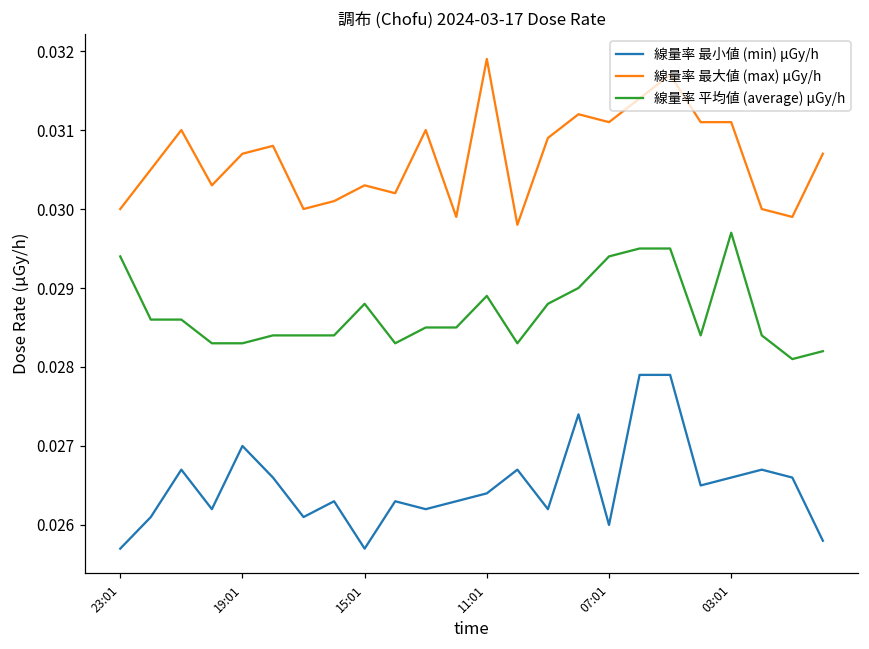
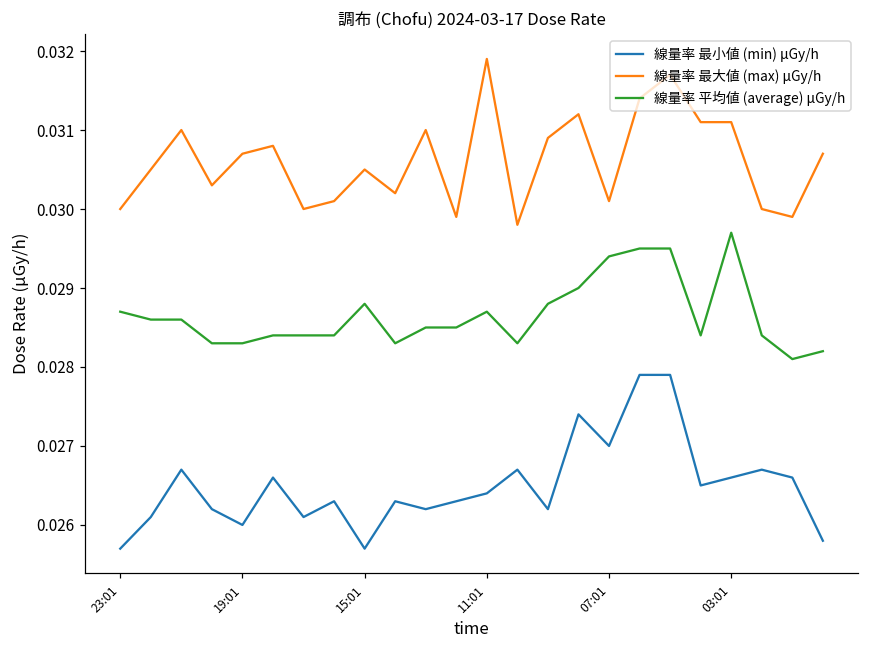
  {
    "線量率 最小値 (min) μGy/h": {
      "23:01": 0.0257,
-     "19:01": 0.027,
+     "19:01": 0.026,
      "15:01": 0.0257,
      "11:01": 0.0264,
-     "07:01": 0.026,
+     "07:01": 0.027,
      "03:01": 0.0266
    },
    "線量率 最大値 (max) μGy/h": {
      "23:01": 0.0300,
      "19:01": 0.0307,
-     "15:01": 0.0303,
+     "15:01": 0.0305,
      "11:01": 0.0319,
-     "07:01": 0.0311,
+     "07:01": 0.0301,
      "03:01": 0.0311
    },
    "線量率 平均値 (average) μGy/h": {
-     "23:01": 0.0294,
+     "23:01": 0.0287,
      "19:01": 0.0283,
      "15:01": 0.0288,
-     "11:01": 0.0289,
+     "11:01": 0.0287,
      "07:01": 0.0294,
      "03:01": 0.0297
    }
  }
